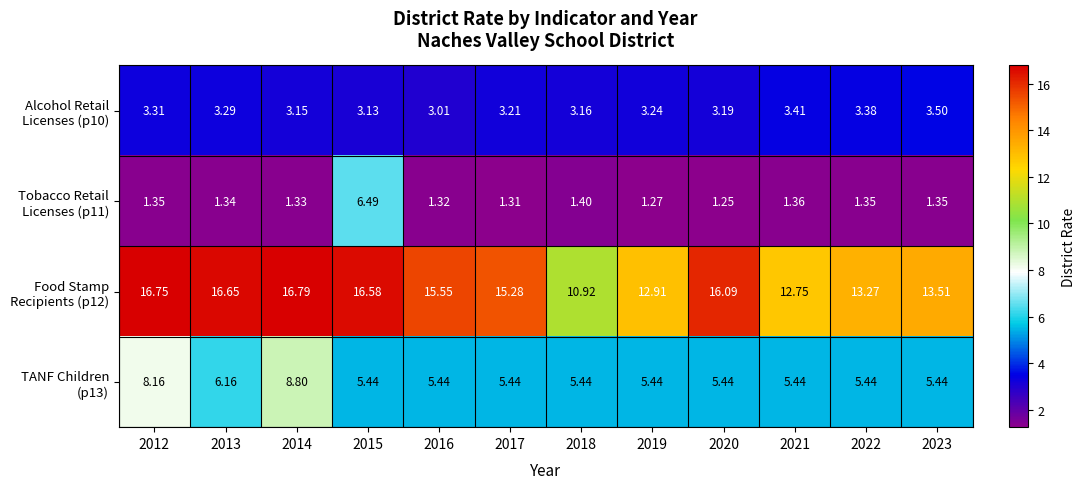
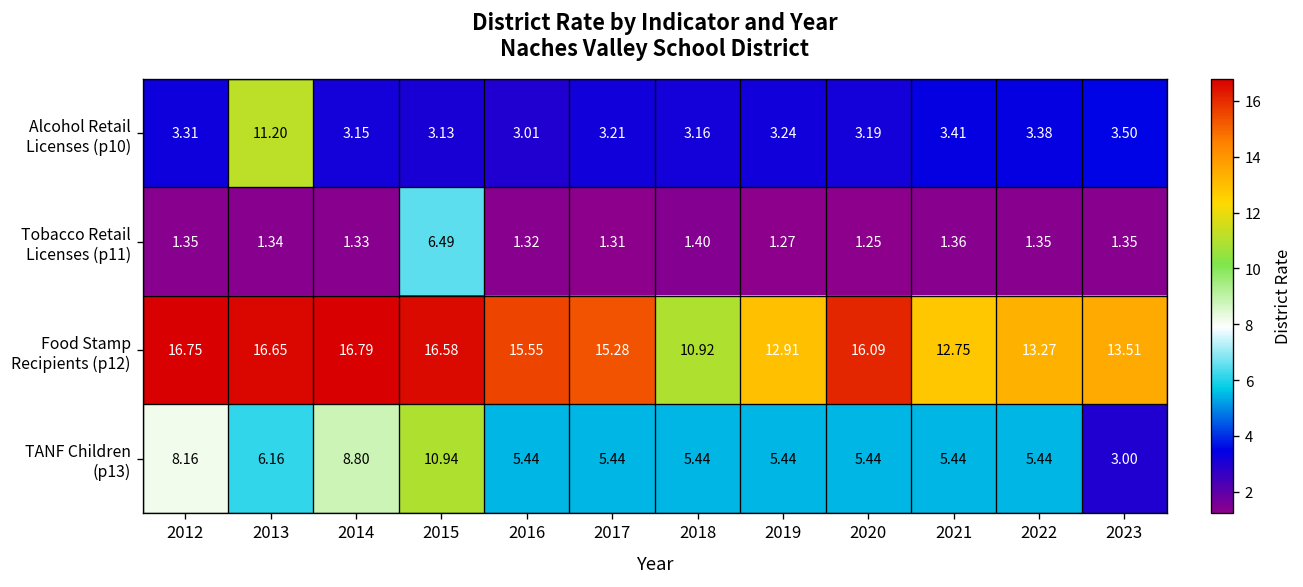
  {
    "Alcohol Retail Licenses (p10)": {
      "2012": 3.31,
-     "2013": 3.29,
+     "2013": 11.20,
      "2014": 3.15,
      "2015": 3.13,
      "2016": 3.01,
      "2017": 3.21,
      "2018": 3.16,
      "2019": 3.24,
      "2020": 3.19,
      "2021": 3.41,
      "2022": 3.38,
      "2023": 3.50
    },
    "Tobacco Retail Licenses (p11)": {
      "2012": 1.35,
      "2013": 1.34,
      "2014": 1.33,
      "2015": 6.49,
      "2016": 1.32,
      "2017": 1.31,
      "2018": 1.40,
      "2019": 1.27,
      "2020": 1.25,
      "2021": 1.36,
      "2022": 1.35,
      "2023": 1.35
    },
    "Food Stamp Recipients (p12)": {
      "2012": 16.75,
      "2013": 16.65,
      "2014": 16.79,
      "2015": 16.58,
      "2016": 15.55,
      "2017": 15.28,
      "2018": 10.92,
      "2019": 12.91,
      "2020": 16.09,
      "2021": 12.75,
      "2022": 13.27,
      "2023": 13.51
    },
    "TANF Children (p13)": {
      "2012": 8.16,
      "2013": 6.16,
      "2014": 8.80,
-     "2015": 5.44,
+     "2015": 10.94,
      "2016": 5.44,
      "2017": 5.44,
      "2018": 5.44,
      "2019": 5.44,
      "2020": 5.44,
      "2021": 5.44,
      "2022": 5.44,
-     "2023": 5.44
+     "2023": 3.00
    }
  }
